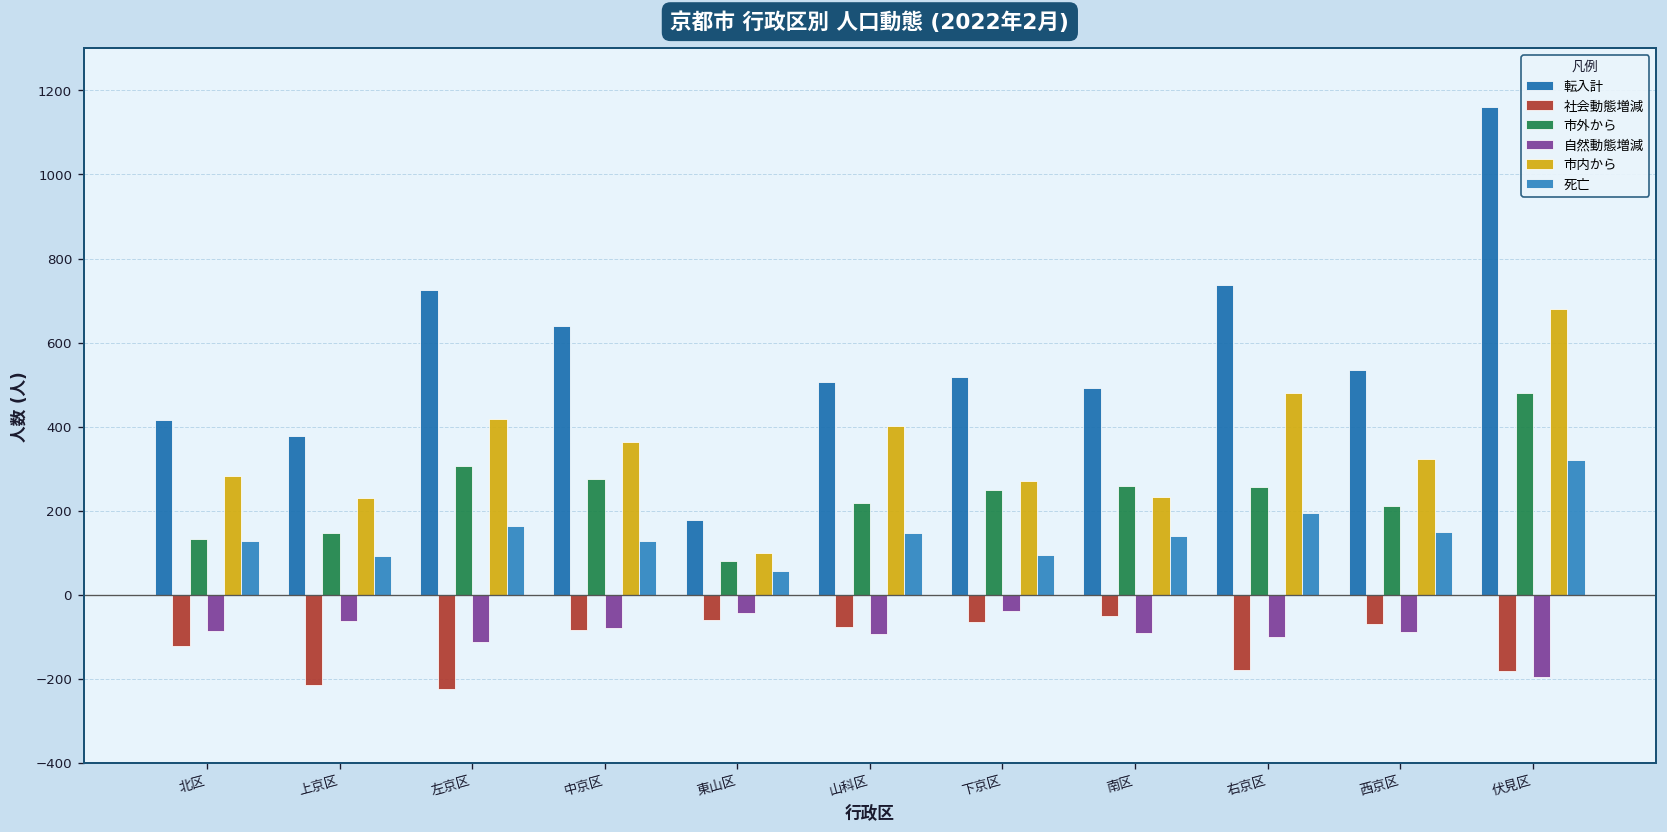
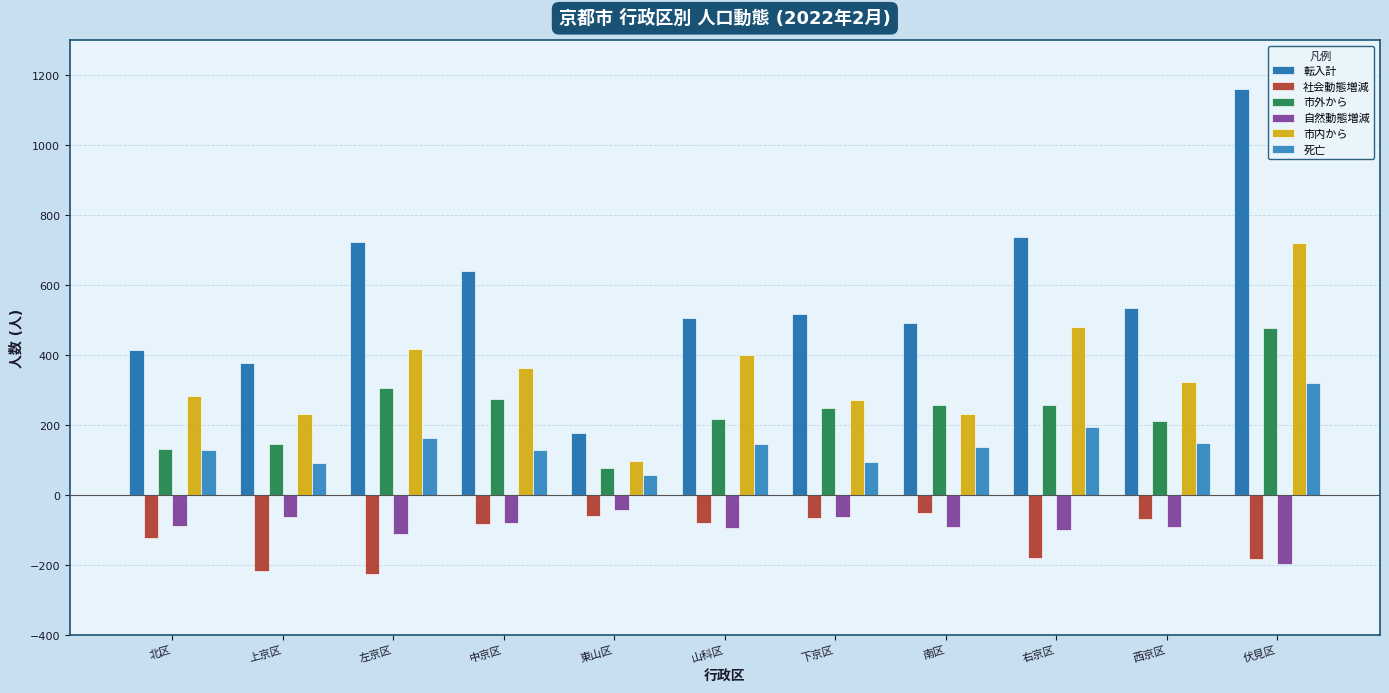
  {
    "社会動態増減": {
      "北区": -120,
      "上京区": -220,
      "左京区": -220,
      "中京区": -80,
      "東山区": -60,
      "山科区": -80,
      "下京区": -70,
      "南区": -50,
      "右京区": -180,
      "西京区": -70,
      "伏見区": -180
    },
    "市外から": {
      "北区": 130,
      "上京区": 150,
      "左京区": 310,
      "中京区": 280,
      "東山区": 80,
      "山科区": 220,
      "下京区": 250,
      "南区": 260,
      "右京区": 260,
      "西京区": 210,
      "伏見区": 480
    },
    "自然動態増減": {
      "北区": -90,
      "上京区": -60,
      "左京区": -110,
      "中京区": -80,
      "東山区": -40,
      "山科区": -90,
-     "下京区": -40,
+     "下京区": -60,
      "南区": -90,
      "右京区": -100,
      "西京区": -90,
      "伏見区": -200
    },
    "市内から": {
      "北区": 280,
      "上京区": 230,
      "左京区": 420,
      "中京区": 360,
      "東山区": 100,
      "山科区": 400,
      "下京区": 270,
      "南区": 230,
      "右京区": 480,
      "西京区": 320,
-     "伏見区": 680
+     "伏見区": 720
    }
  }
